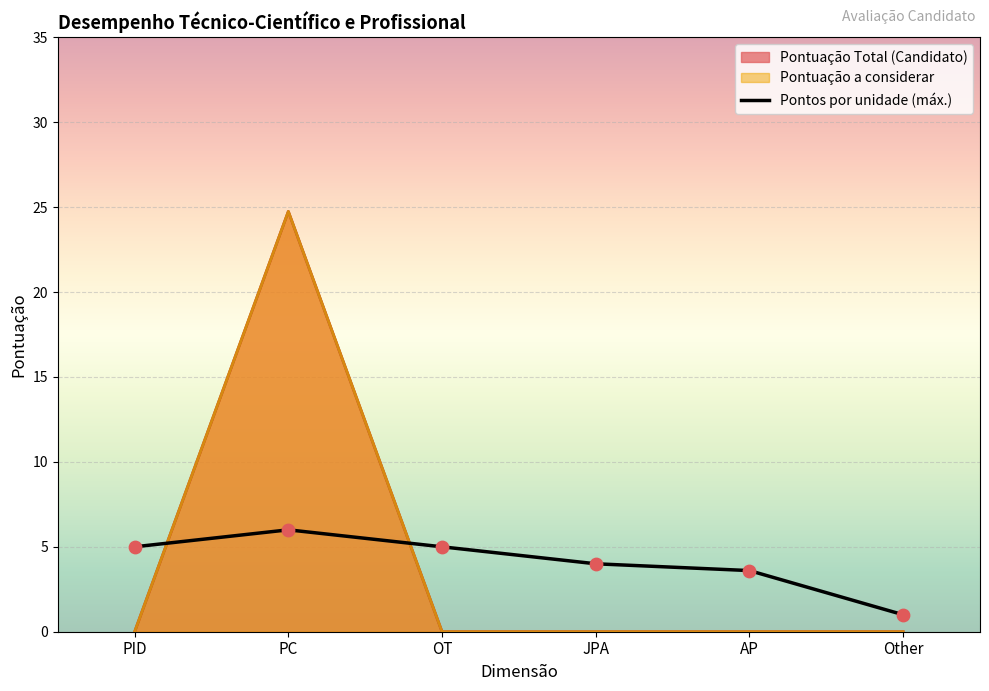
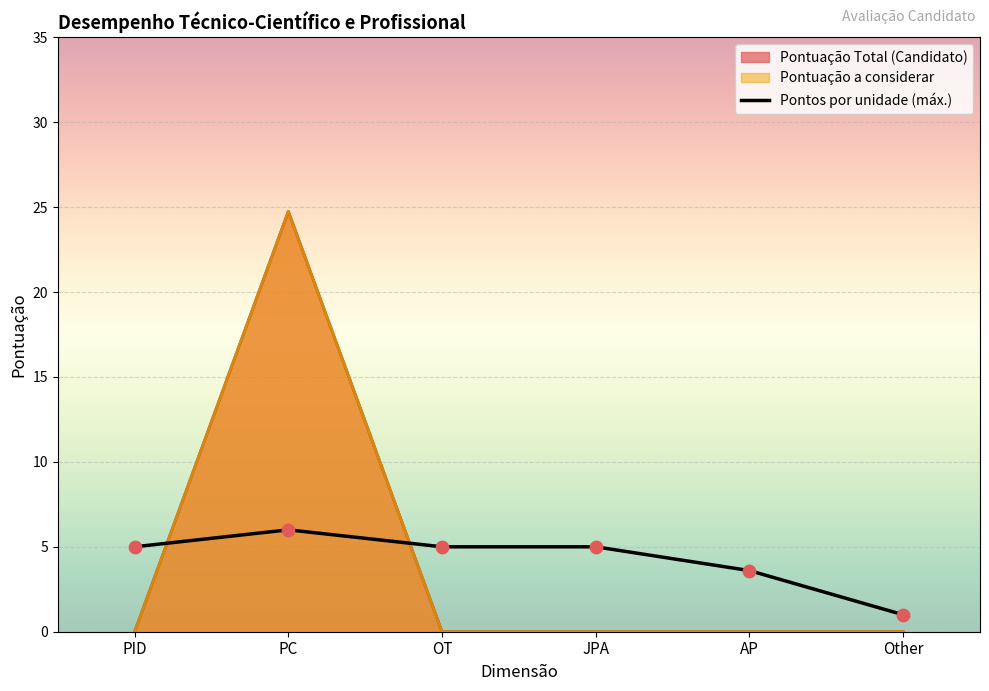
  {
    "Pontuação a considerar": {
      "PID": 0,
      "PC": 24.8,
      "OT": 0,
      "JPA": 0,
      "AP": 0,
      "Other": 0
    },
    "Pontos por unidade (máx.)": {
      "PID": 5,
      "PC": 6,
      "OT": 5,
-     "JPA": 4,
+     "JPA": 5,
      "AP": 3.6,
      "Other": 1
    }
  }
